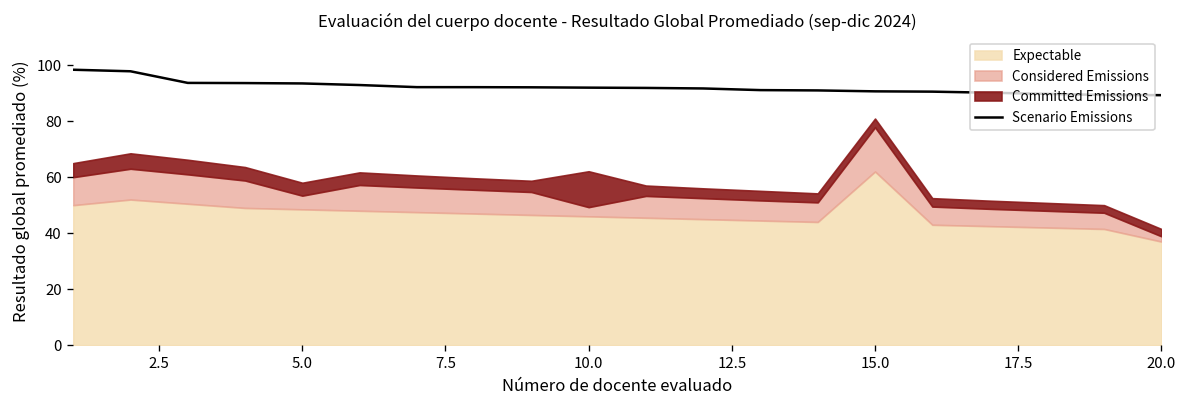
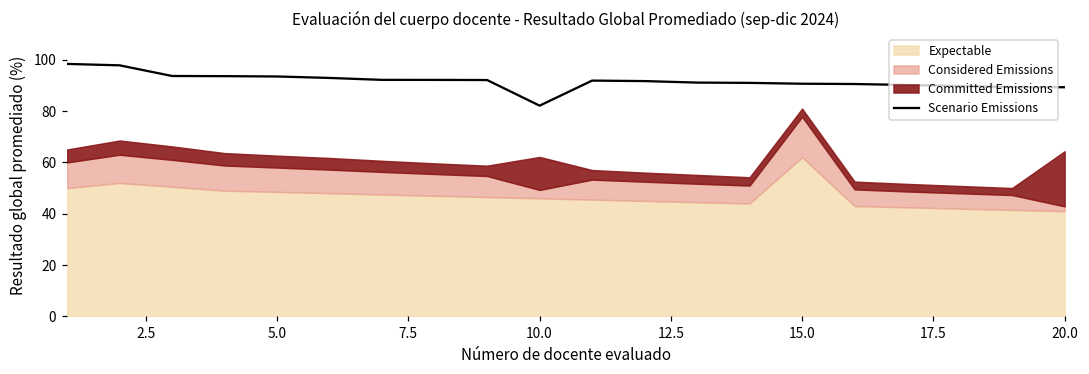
  {
    "Scenario Emissions": {
      "5.0": 93,
-     "10.0": 92,
+     "10.0": 82,
      "15.0": 91,
      "20.0": 89
    },
    "Expectable": {
      "5.0": 49,
      "10.0": 46,
      "15.0": 62,
-     "20.0": 37
+     "20.0": 41
    },
    "Considered Emissions": {
-     "5.0": 5,
+     "5.0": 10,
      "10.0": 3,
      "15.0": 16,
      "20.0": 2
    },
    "Committed Emissions": {
      "5.0": 5,
      "10.0": 13,
      "15.0": 3,
-     "20.0": 3
+     "20.0": 21
    }
  }
